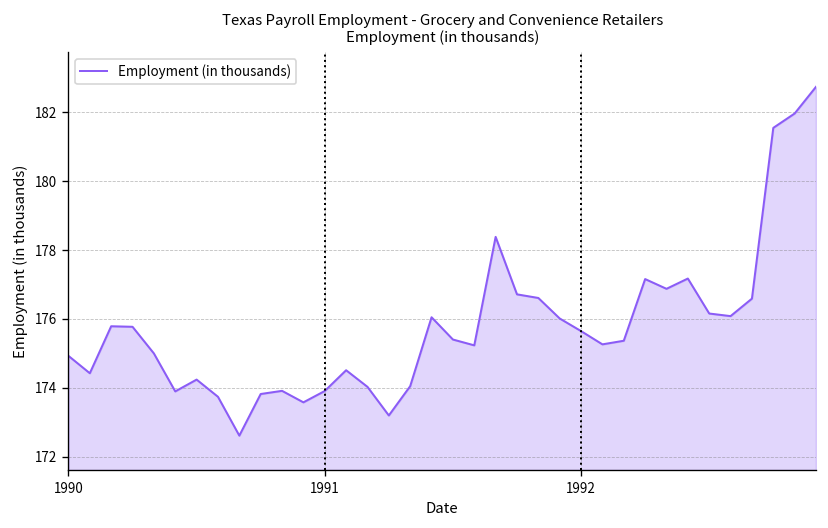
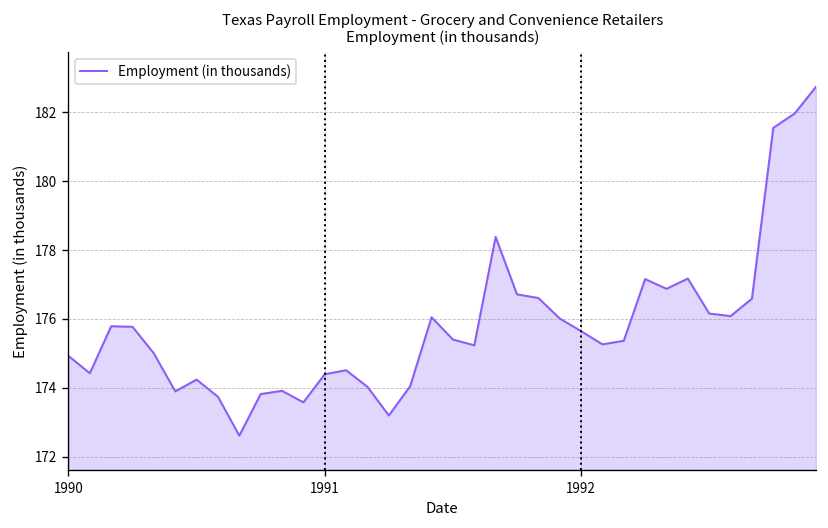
  {
    "1990": 174.9,
-   "1991": 173.9,
+   "1991": 174.4,
    "1992": 175.6
  }
